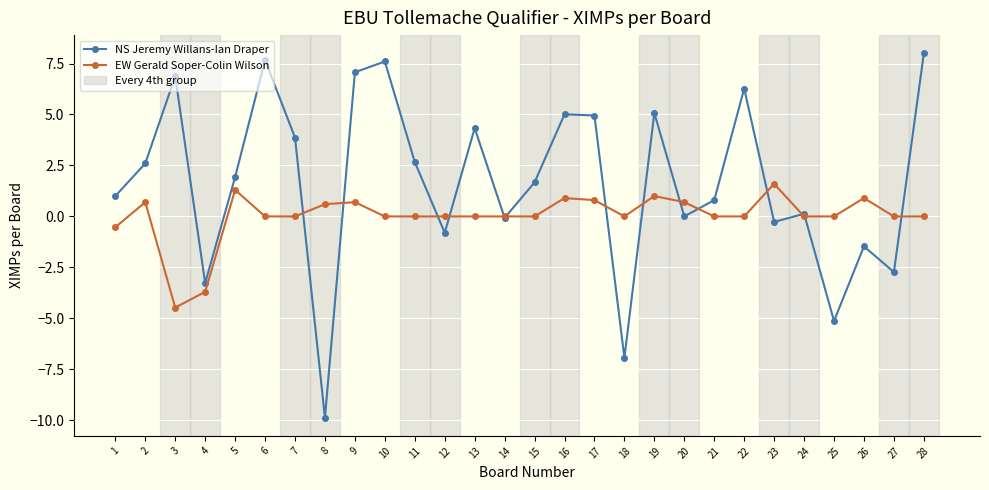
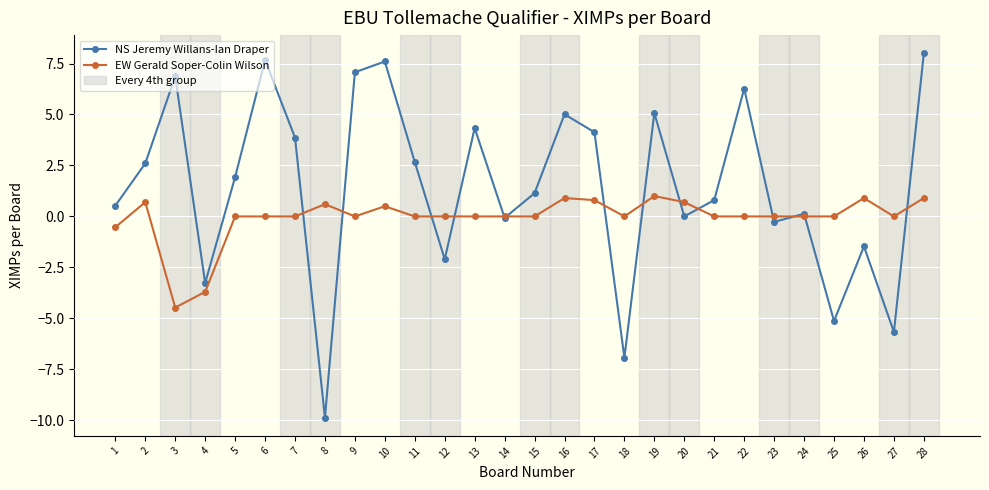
  {
    "NS Jeremy Willans-Ian Draper": {
-     "1": 1.0,
+     "1": 0.5,
      "2": 2.6,
      "4": -3.3,
      "5": 1.9,
      "7": 3.9,
      "8": -9.9,
      "9": 7.1,
      "10": 7.6,
      "11": 2.7,
-     "12": -0.8,
+     "12": -2.1,
      "13": 4.3,
-     "15": 1.7,
+     "15": 1.1,
      "16": 5.0,
-     "17": 5.0,
+     "17": 4.1,
      "18": -6.9,
      "19": 5.1,
      "20": 0.0,
      "21": 0.8,
      "22": 6.3,
      "23": -0.3,
      "24": 0.1,
      "25": -5.1,
      "26": -1.5,
-     "27": -2.7,
+     "27": -5.7,
      "28": 8.0
    },
    "EW Gerald Soper-Colin Wilson": {
      "1": -0.5,
      "2": 0.7,
      "3": -4.5,
      "4": -3.7,
-     "5": 1.3,
+     "5": 0.0,
      "6": 0.0,
      "7": 0.0,
      "8": 0.6,
-     "9": 0.7,
-     "10": 0.0,
+     "9": 0.0,
+     "10": 0.5,
      "11": 0.0,
      "12": 0.0,
      "13": 0.0,
      "15": 0.0,
      "16": 0.9,
      "17": 0.8,
      "18": 0.0,
      "19": 1.0,
      "20": 0.7,
      "21": 0.0,
      "22": 0.0,
-     "23": 1.6,
+     "23": 0.0,
      "24": 0.0,
      "25": 0.0,
      "26": 0.9,
      "27": 0.0,
-     "28": 0.0
+     "28": 0.9
    }
  }
